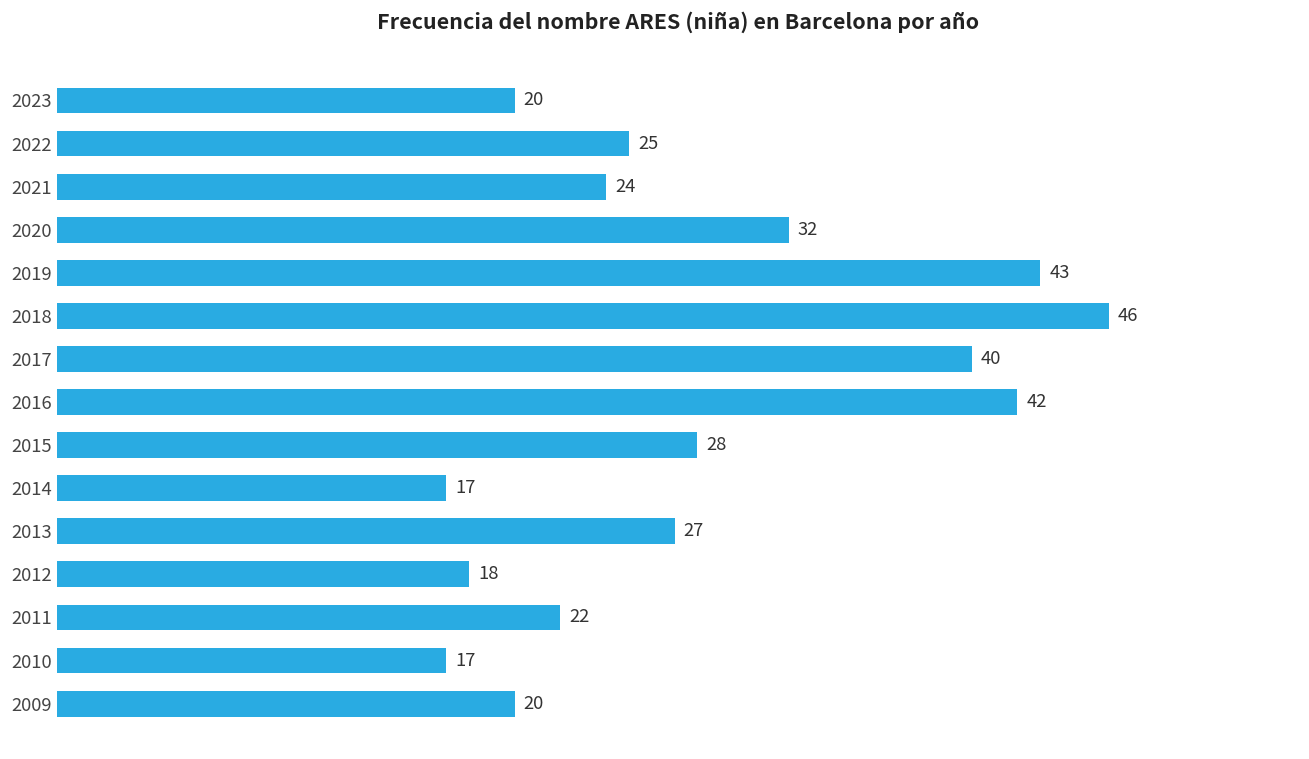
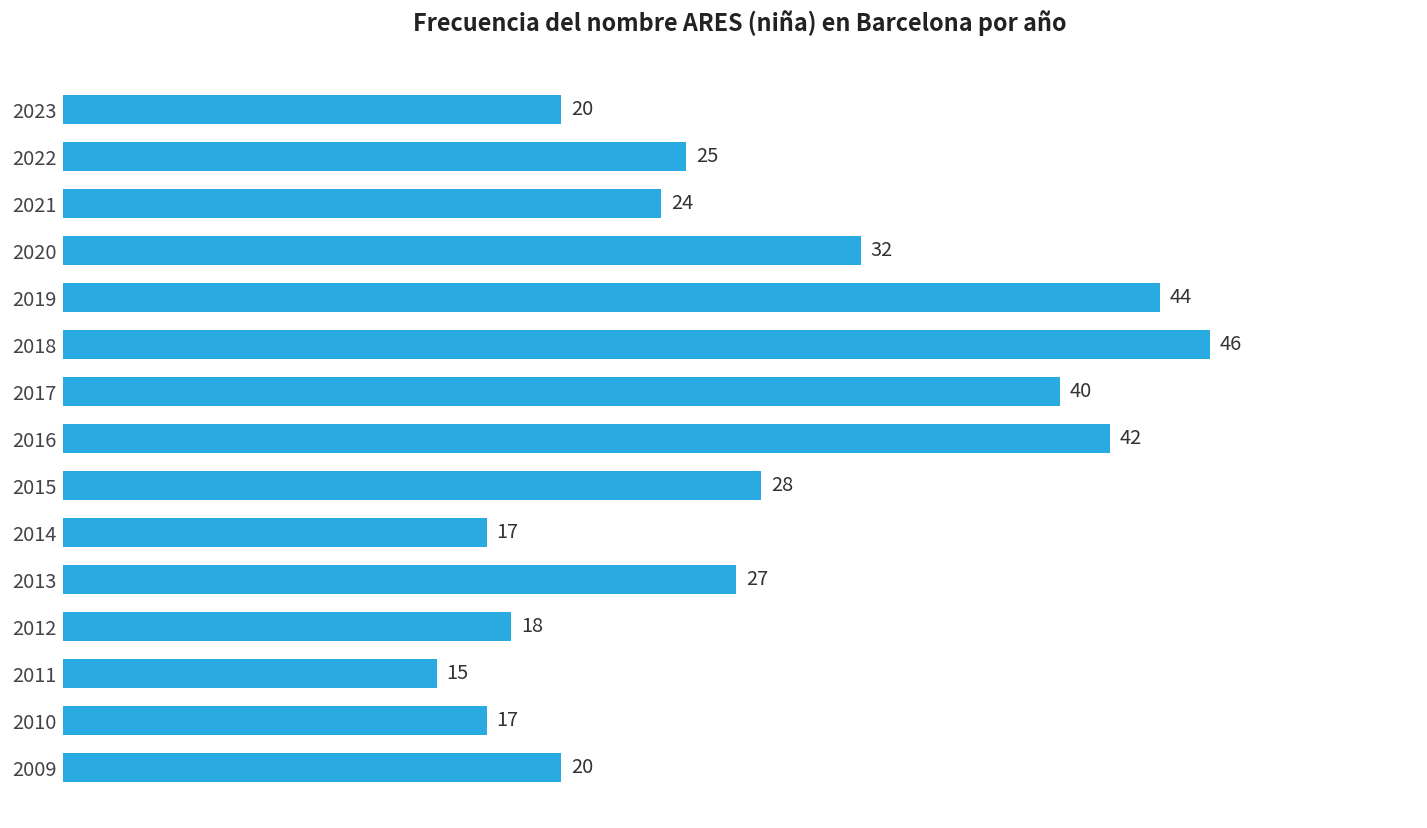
  {
    "2023": 20,
    "2022": 25,
    "2021": 24,
    "2020": 32,
-   "2019": 43,
+   "2019": 44,
    "2018": 46,
    "2017": 40,
    "2016": 42,
    "2015": 28,
    "2014": 17,
    "2013": 27,
    "2012": 18,
-   "2011": 22,
+   "2011": 15,
    "2010": 17,
    "2009": 20
  }
